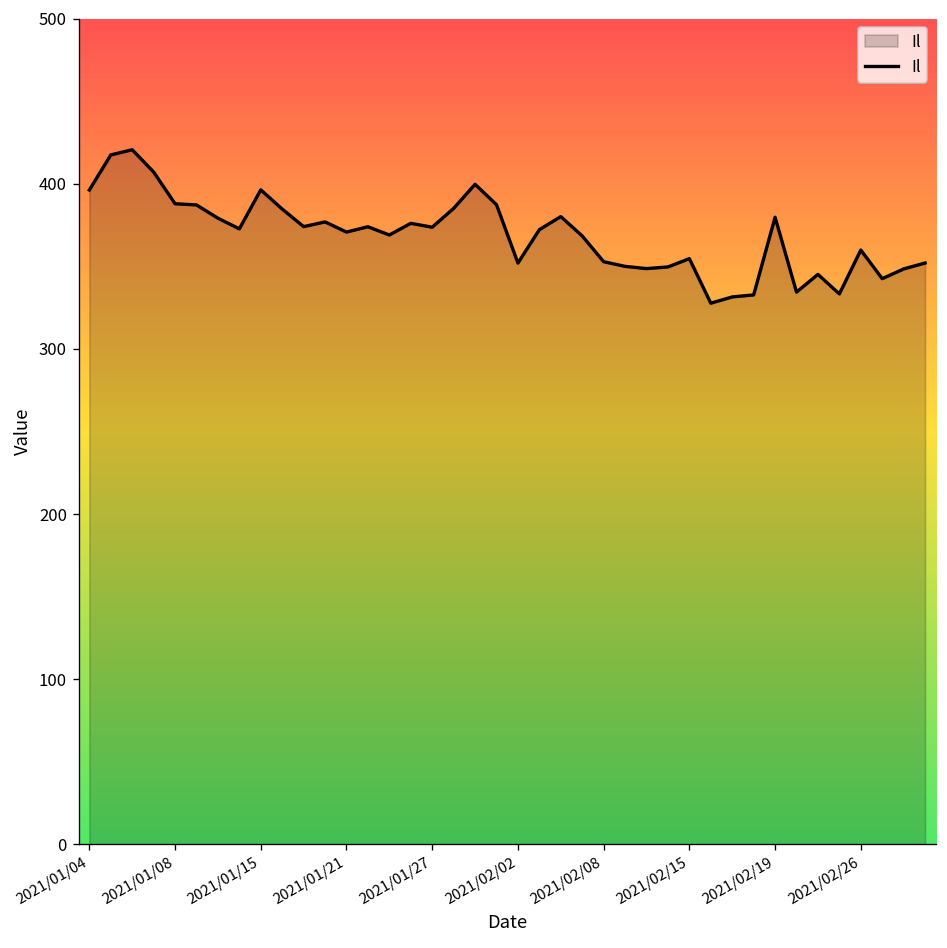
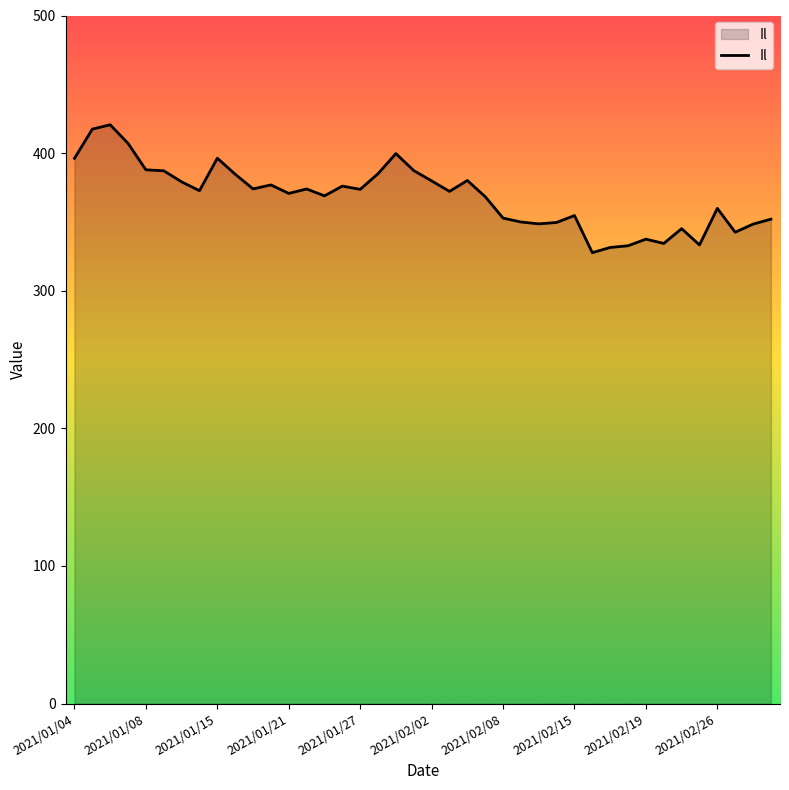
  {
    "2021/01/04": 396,
    "2021/01/08": 388,
    "2021/01/15": 396,
    "2021/01/21": 371,
    "2021/01/27": 374,
-   "2021/02/02": 352,
+   "2021/02/02": 380,
    "2021/02/08": 353,
    "2021/02/15": 355,
-   "2021/02/19": 380,
+   "2021/02/19": 337,
    "2021/02/26": 360
  }
